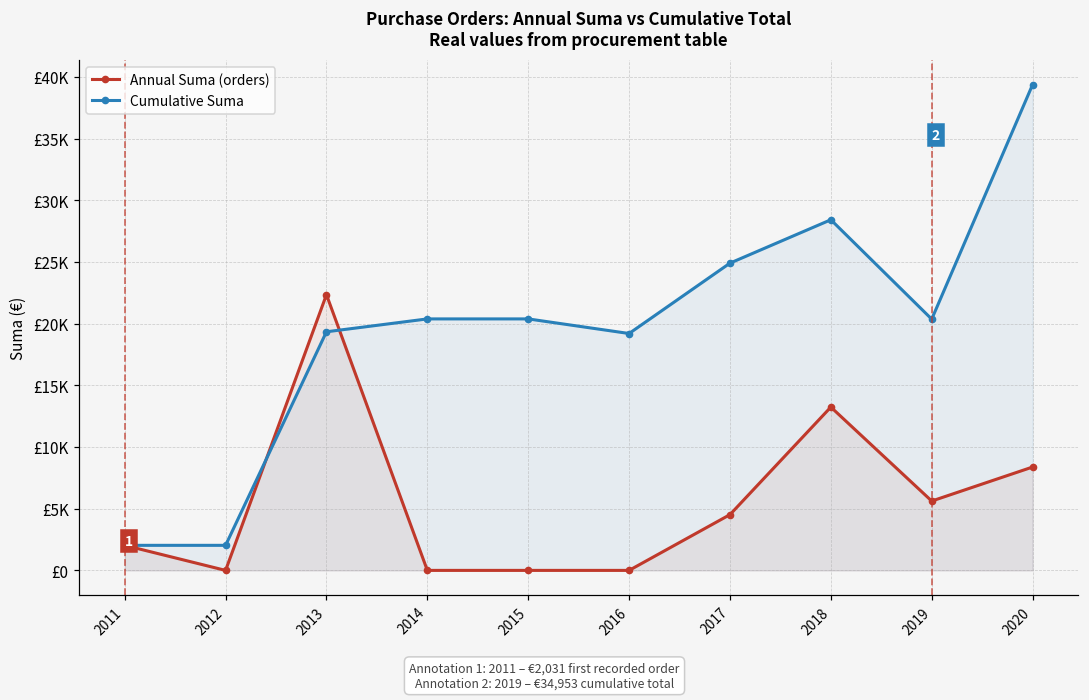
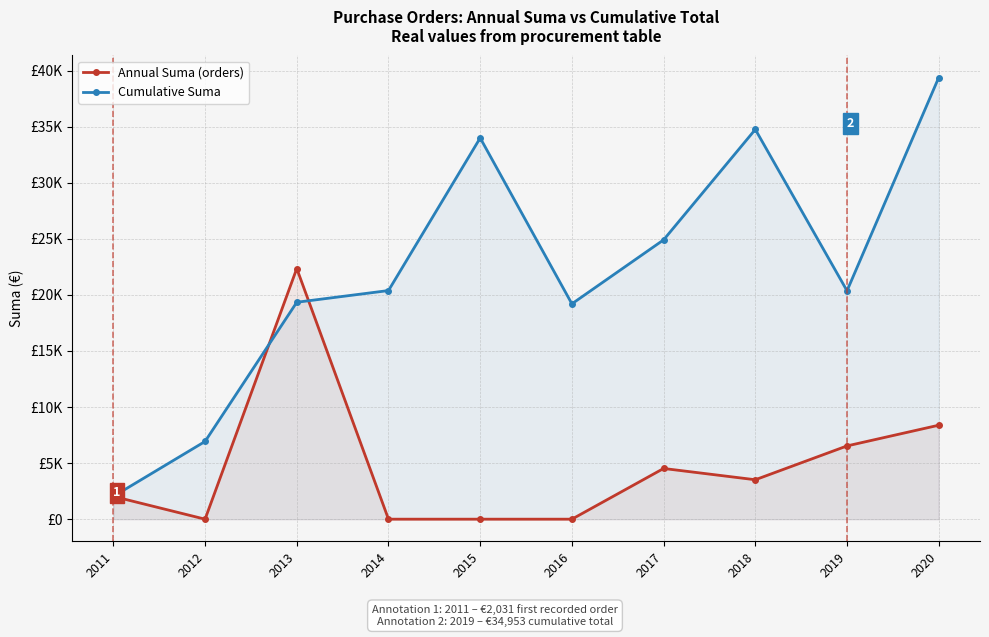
  {
    "Annual Suma (orders)": {
      "2012": "£0",
      "2013": "£22300",
      "2014": "£0",
      "2015": "£0",
      "2016": "£0",
      "2017": "£4500",
-     "2018": "£13200",
-     "2019": "£5600",
+     "2018": "£3500",
+     "2019": "£6500",
      "2020": "£8400"
    },
    "Cumulative Suma": {
-     "2012": "£2000",
+     "2012": "£6900",
      "2013": "£19300",
      "2014": "£20400",
-     "2015": "£20400",
+     "2015": "£34000",
      "2016": "£19200",
      "2017": "£24900",
-     "2018": "£28400",
+     "2018": "£34800",
      "2019": "£20400",
      "2020": "£39400"
    }
  }
